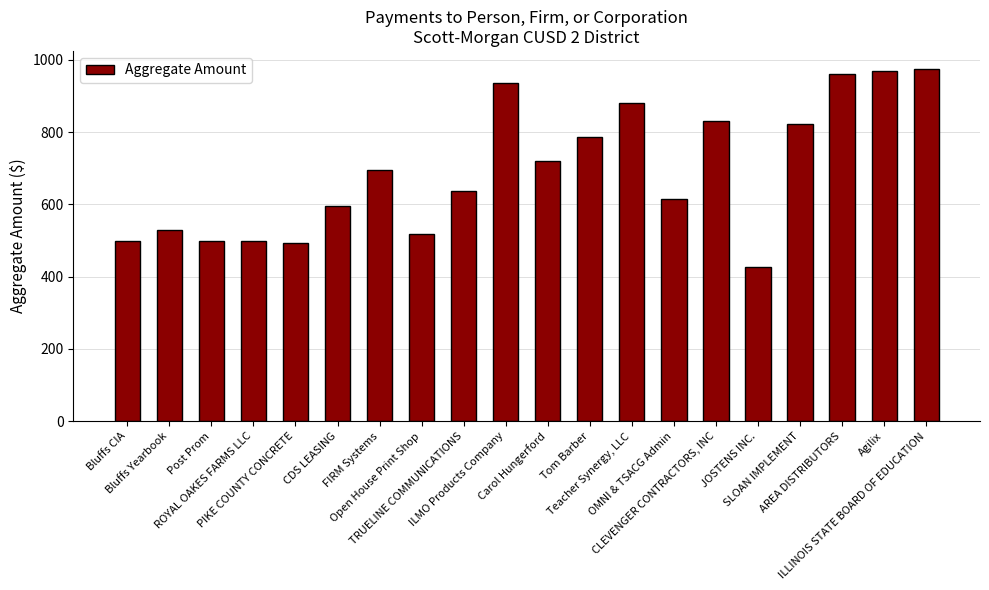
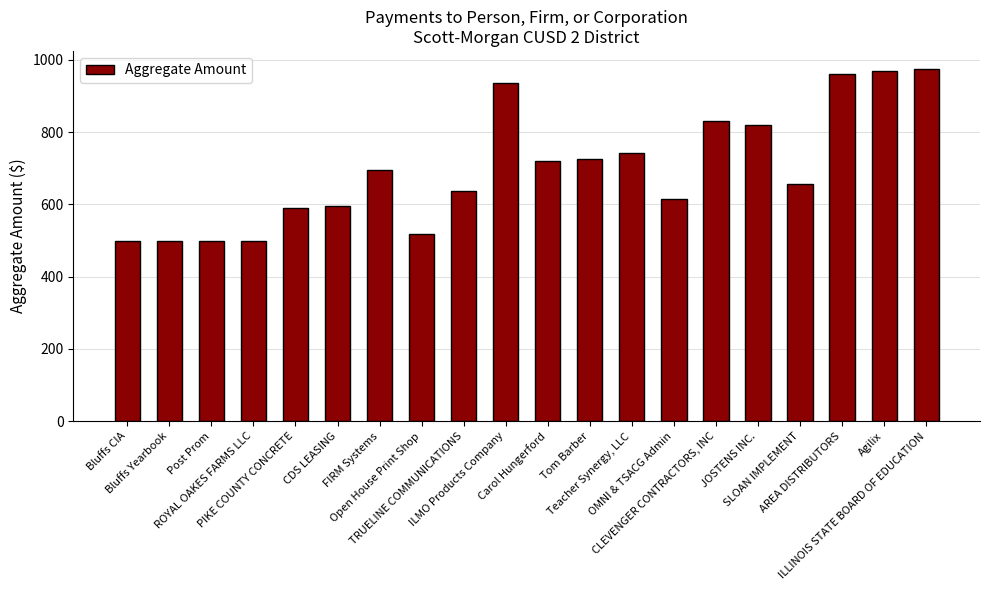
  {
    "Bluffs CIA": 500,
-   "Bluffs Yearbook": 530,
+   "Bluffs Yearbook": 500,
    "Post Prom": 500,
    "ROYAL OAKES FARMS LLC": 500,
-   "PIKE COUNTY CONCRETE": 490,
+   "PIKE COUNTY CONCRETE": 590,
    "CDS LEASING": 600,
    "FIRM Systems": 700,
    "Open House Print Shop": 520,
    "TRUELINE COMMUNICATIONS": 640,
    "ILMO Products Company": 940,
    "Carol Hungerford": 720,
-   "Tom Barber": 790,
-   "Teacher Synergy, LLC": 880,
+   "Tom Barber": 730,
+   "Teacher Synergy, LLC": 740,
    "OMNI & TSACG Admin": 620,
    "CLEVENGER CONTRACTORS, INC": 830,
-   "JOSTENS INC.": 430,
-   "SLOAN IMPLEMENT": 820,
+   "JOSTENS INC.": 820,
+   "SLOAN IMPLEMENT": 660,
    "AREA DISTRIBUTORS": 960,
    "Agilix": 970,
    "ILLINOIS STATE BOARD OF EDUCATION": 980
  }
